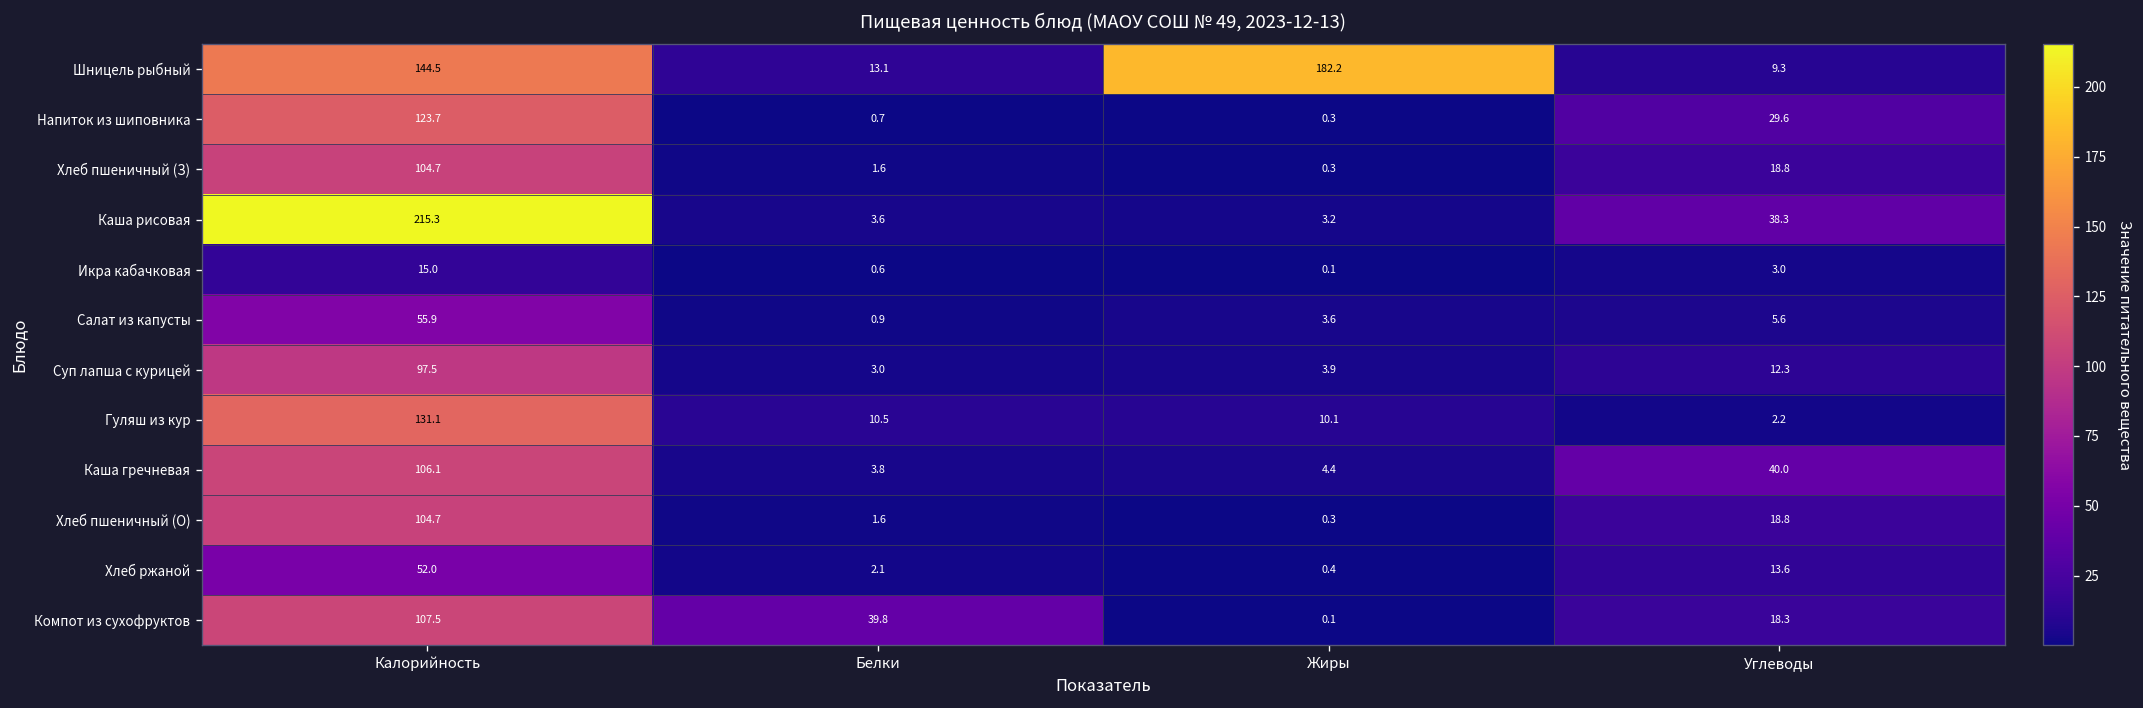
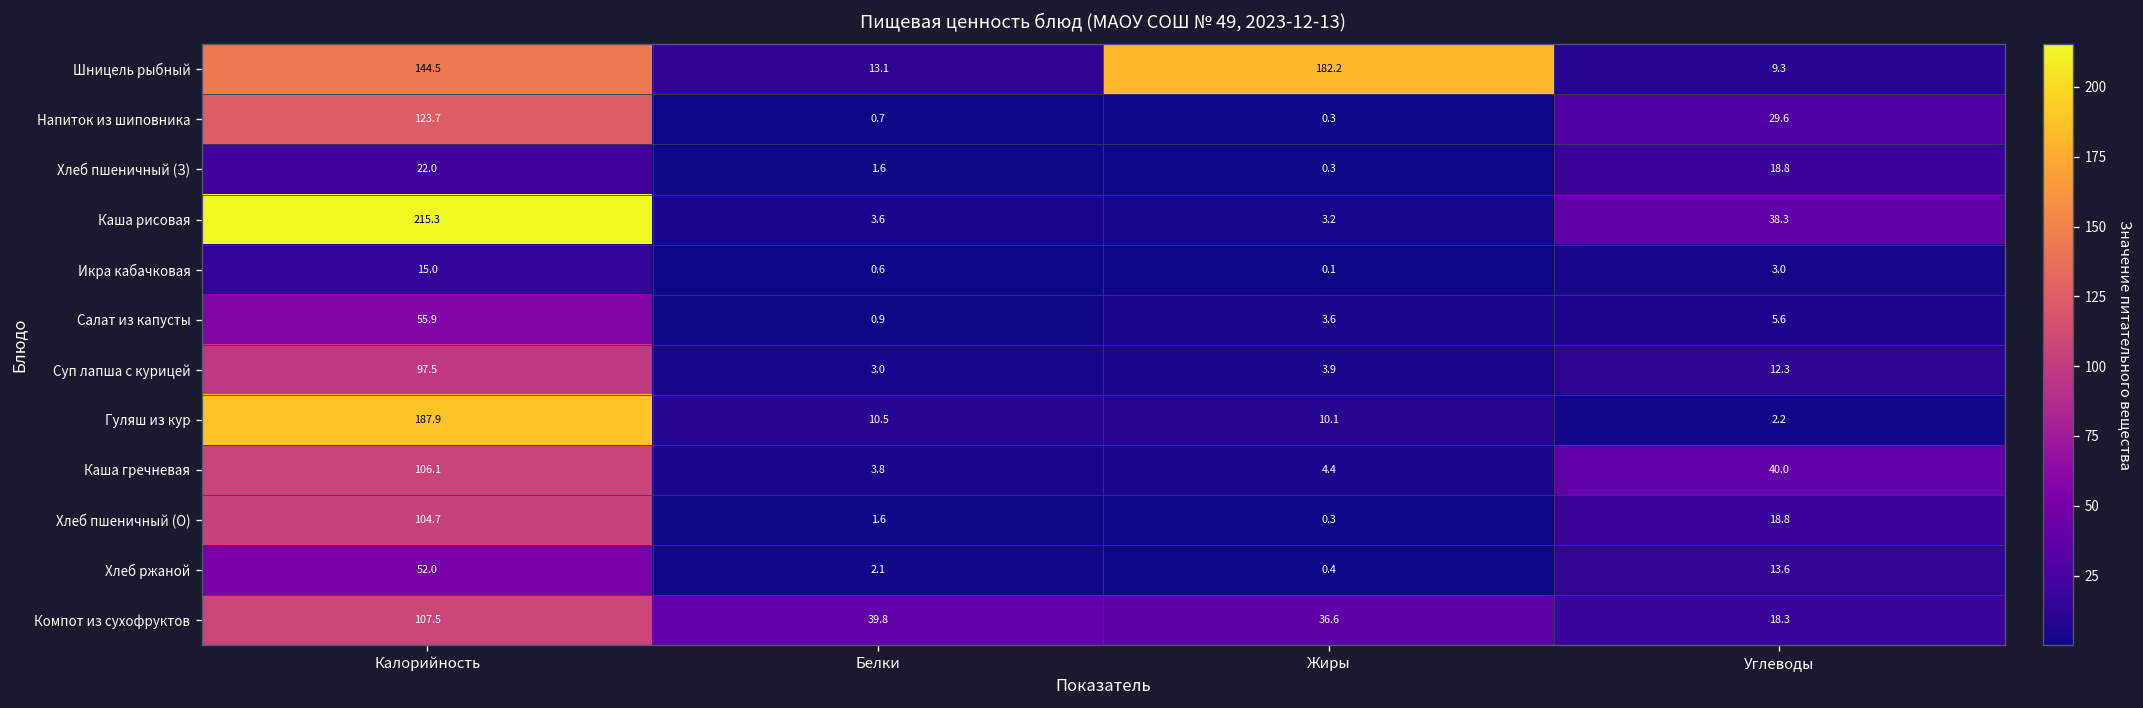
  {
    "Шницель рыбный": {
      "Калорийность": 144.5,
      "Белки": 13.1,
      "Жиры": 182.2,
      "Углеводы": 9.3
    },
    "Напиток из шиповника": {
      "Калорийность": 123.7,
      "Белки": 0.7,
      "Жиры": 0.3,
      "Углеводы": 29.6
    },
    "Хлеб пшеничный (З)": {
-     "Калорийность": 104.7,
+     "Калорийность": 22.0,
      "Белки": 1.6,
      "Жиры": 0.3,
      "Углеводы": 18.8
    },
    "Каша рисовая": {
      "Калорийность": 215.3,
      "Белки": 3.6,
      "Жиры": 3.2,
      "Углеводы": 38.3
    },
    "Икра кабачковая": {
      "Калорийность": 15.0,
      "Белки": 0.6,
      "Жиры": 0.1,
      "Углеводы": 3.0
    },
    "Салат из капусты": {
      "Калорийность": 55.9,
      "Белки": 0.9,
      "Жиры": 3.6,
      "Углеводы": 5.6
    },
    "Суп лапша с курицей": {
      "Калорийность": 97.5,
      "Белки": 3.0,
      "Жиры": 3.9,
      "Углеводы": 12.3
    },
    "Гуляш из кур": {
-     "Калорийность": 131.1,
+     "Калорийность": 187.9,
      "Белки": 10.5,
      "Жиры": 10.1,
      "Углеводы": 2.2
    },
    "Каша гречневая": {
      "Калорийность": 106.1,
      "Белки": 3.8,
      "Жиры": 4.4,
      "Углеводы": 40.0
    },
    "Хлеб пшеничный (О)": {
      "Калорийность": 104.7,
      "Белки": 1.6,
      "Жиры": 0.3,
      "Углеводы": 18.8
    },
    "Хлеб ржаной": {
      "Калорийность": 52.0,
      "Белки": 2.1,
      "Жиры": 0.4,
      "Углеводы": 13.6
    },
    "Компот из сухофруктов": {
      "Калорийность": 107.5,
      "Белки": 39.8,
-     "Жиры": 0.1,
+     "Жиры": 36.6,
      "Углеводы": 18.3
    }
  }
